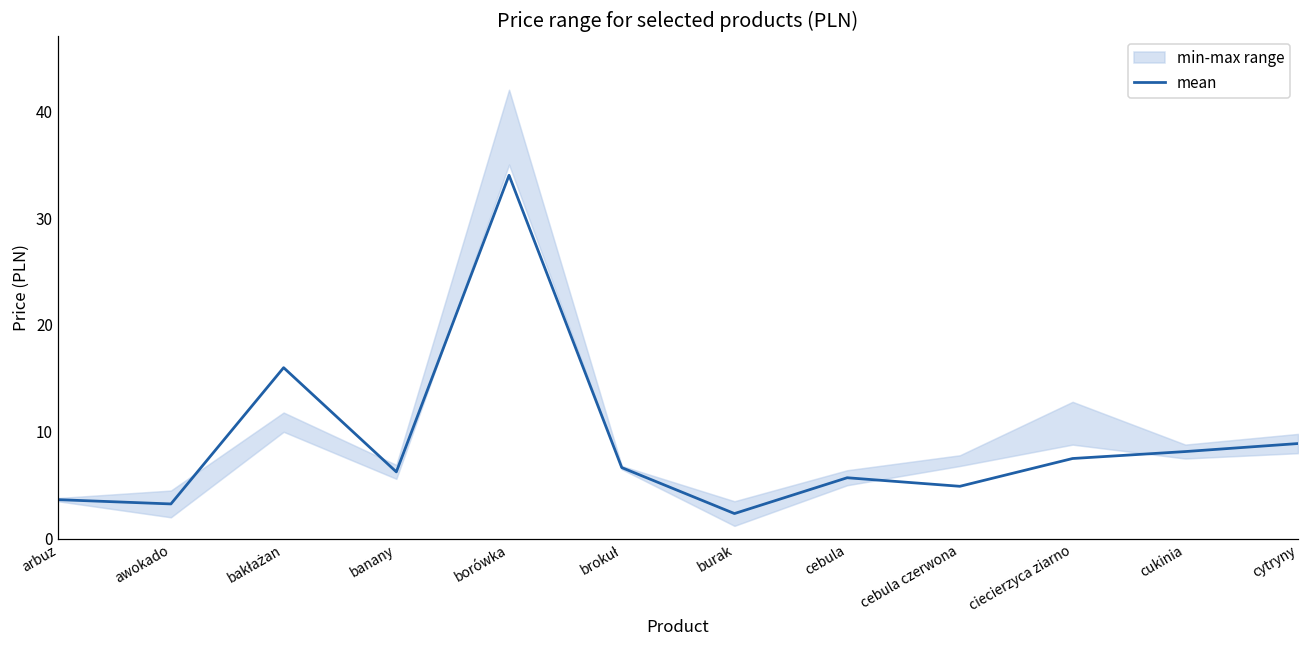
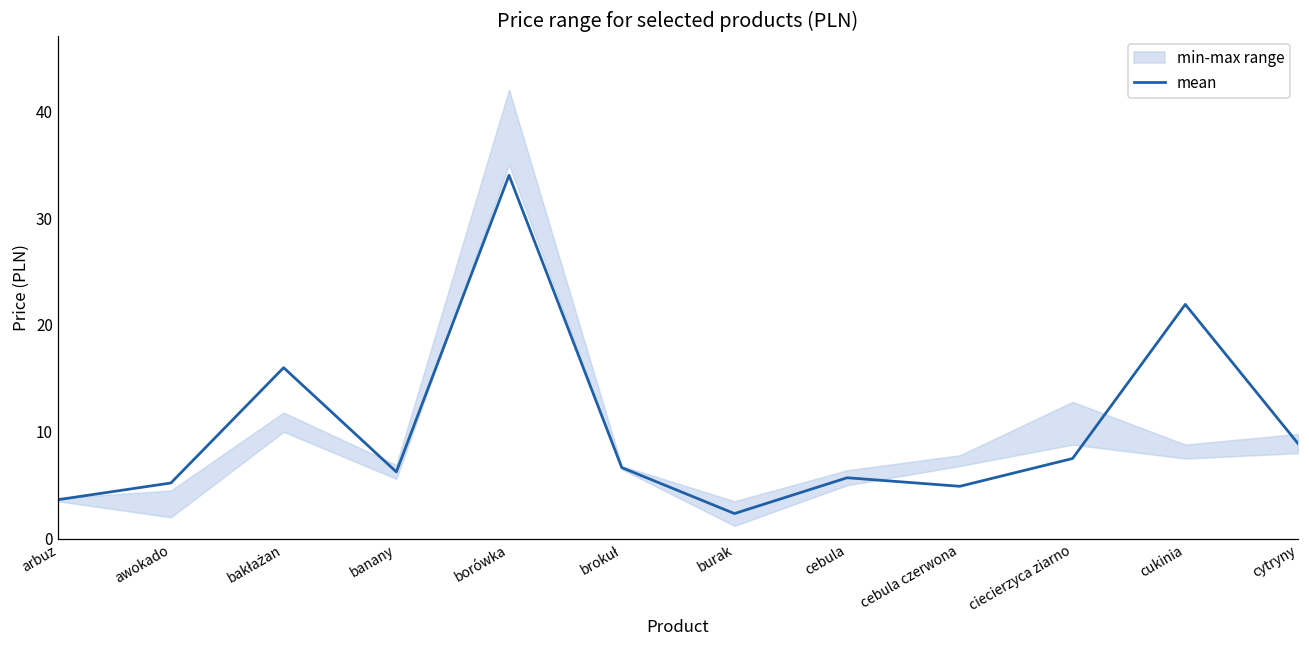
  {
    "mean": {
-     "awokado": 3,
+     "awokado": 5,
      "bakłażan": 16,
      "banany": 6,
      "borówka": 34,
      "burak": 2,
      "cebula": 6,
      "cebula czerwona": 5,
      "ciecierzyca ziarno": 8,
-     "cukinia": 8,
+     "cukinia": 22,
      "cytryny": 9
    }
  }
